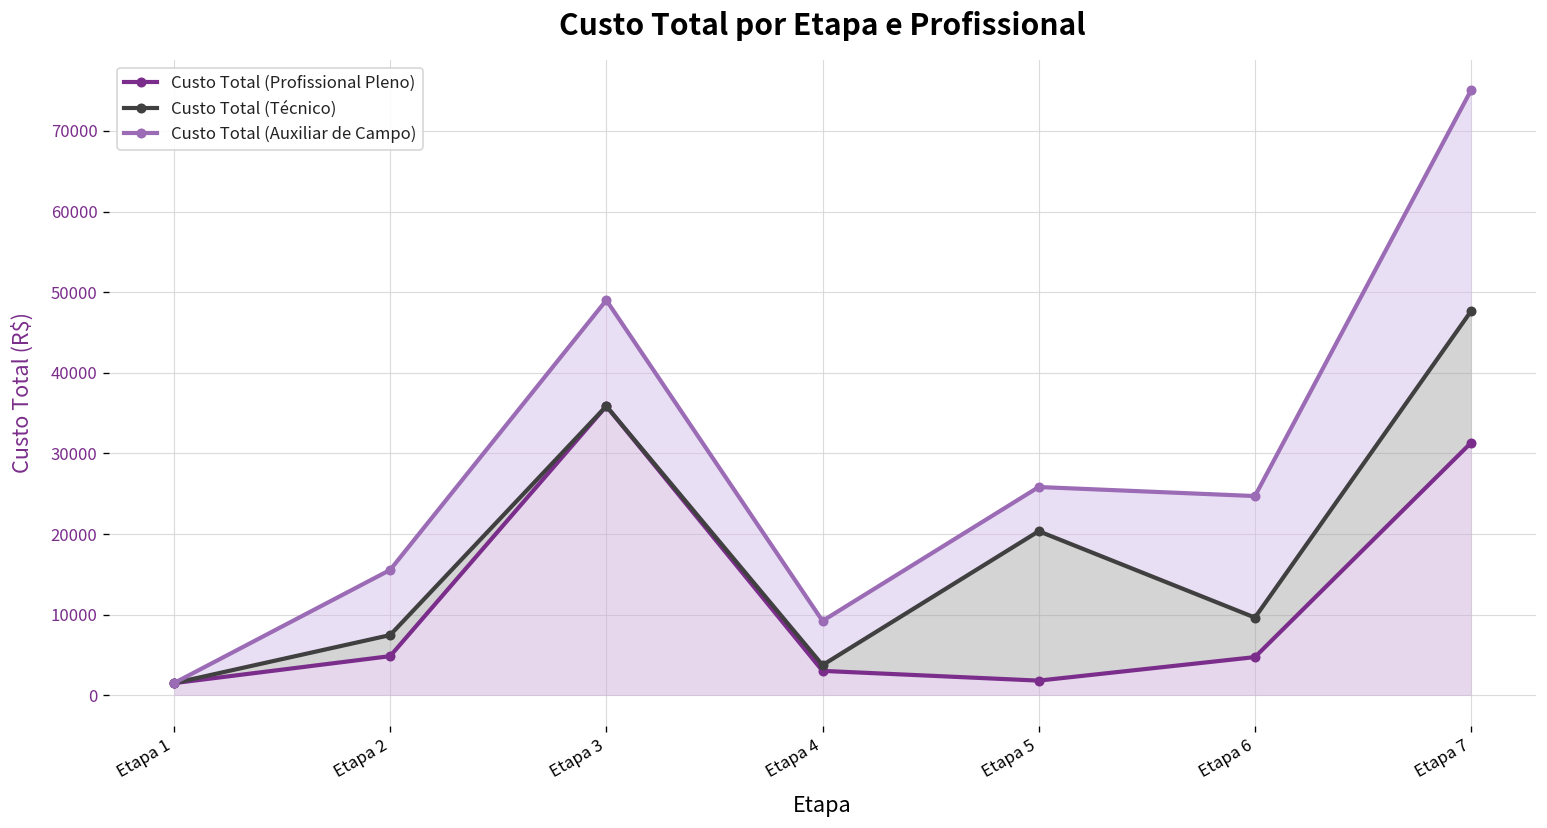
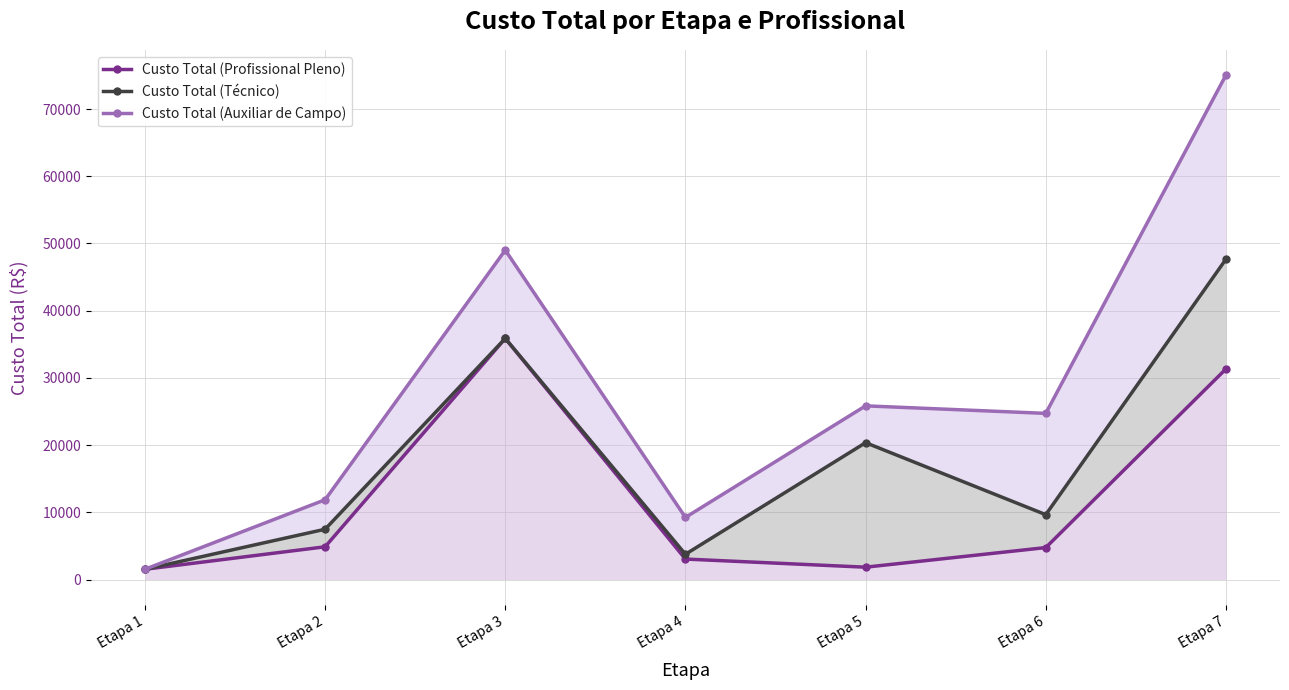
  {
    "Custo Total (Profissional Pleno)": {
      "Etapa 2": 5000,
      "Etapa 4": 3000,
      "Etapa 5": 2000,
      "Etapa 6": 5000,
      "Etapa 7": 31000
    },
    "Custo Total (Técnico)": {
      "Etapa 2": 3000,
      "Etapa 4": 1000,
      "Etapa 5": 19000,
      "Etapa 6": 5000,
      "Etapa 7": 16000
    },
    "Custo Total (Auxiliar de Campo)": {
-     "Etapa 2": 8000,
+     "Etapa 2": 4000,
      "Etapa 3": 13000,
      "Etapa 4": 5000,
      "Etapa 5": 5000,
      "Etapa 6": 15000,
      "Etapa 7": 27000
    }
  }
